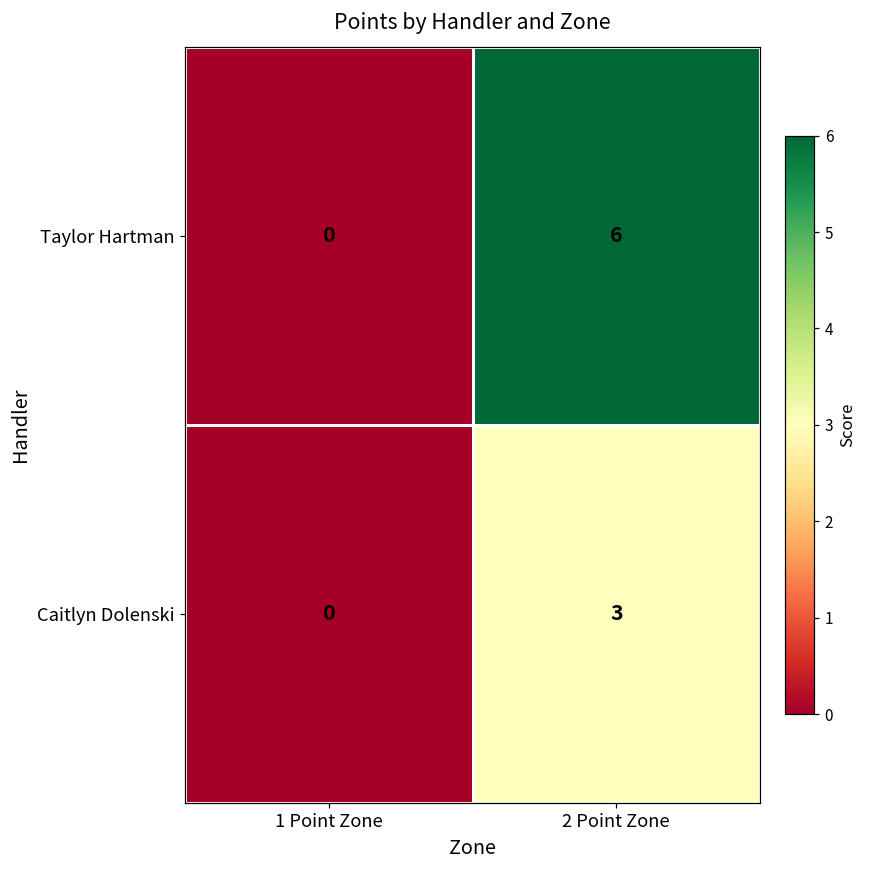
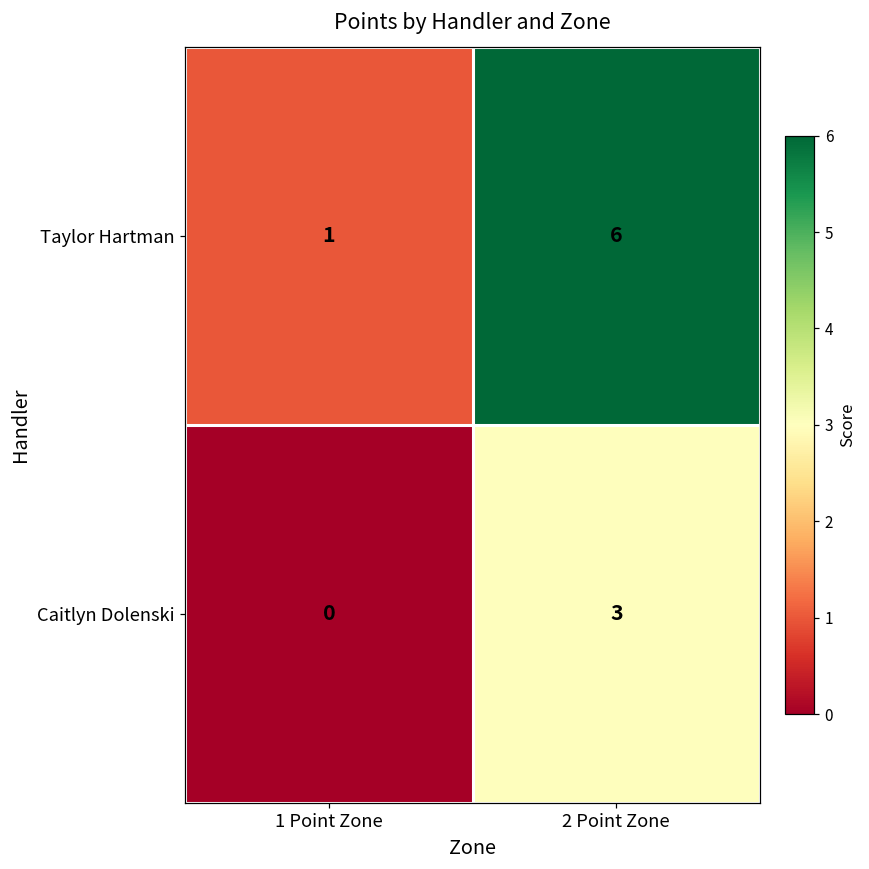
  {
    "Taylor Hartman": {
-     "1 Point Zone": 0,
+     "1 Point Zone": 1,
      "2 Point Zone": 6
    },
    "Caitlyn Dolenski": {
      "1 Point Zone": 0,
      "2 Point Zone": 3
    }
  }
